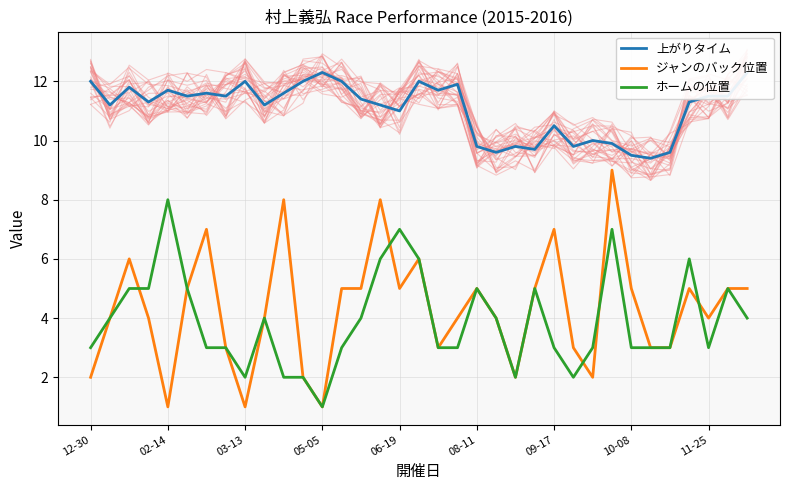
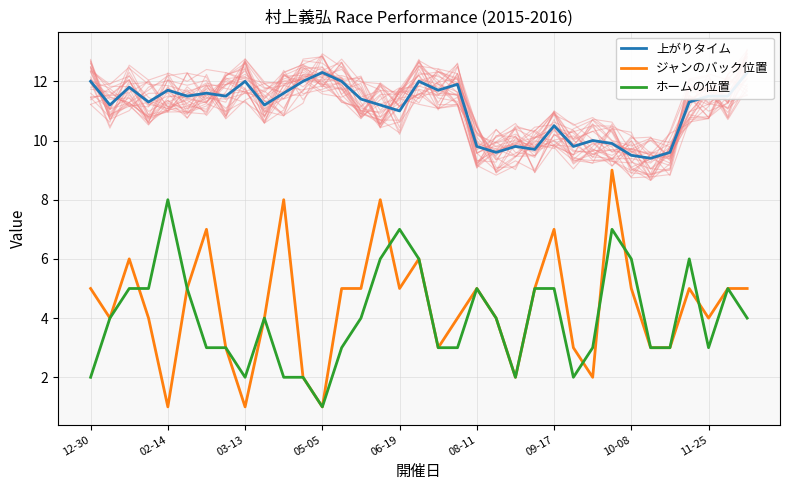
  {
    "上がりタイム": {
      "06-19": 11
    },
    "ジャンのバック位置": {
-     "12-30": 2,
+     "12-30": 5,
      "02-14": 1,
      "03-13": 1,
      "06-19": 5,
      "09-17": 7,
      "10-08": 5,
      "11-25": 4
    },
    "ホームの位置": {
-     "12-30": 3,
+     "12-30": 2,
      "02-14": 8,
      "03-13": 2,
      "06-19": 7,
-     "09-17": 3,
-     "10-08": 3,
+     "09-17": 5,
+     "10-08": 6,
      "11-25": 3
    }
  }
